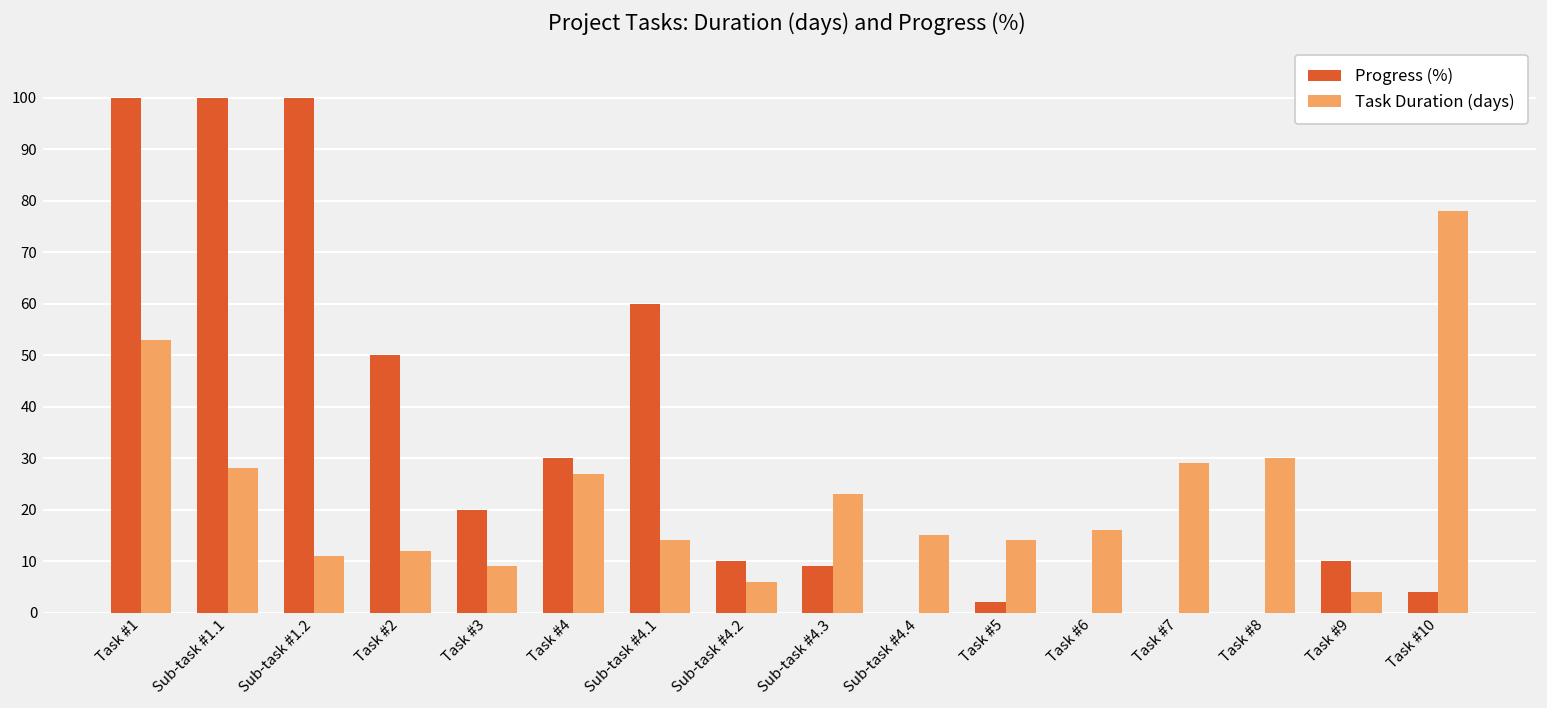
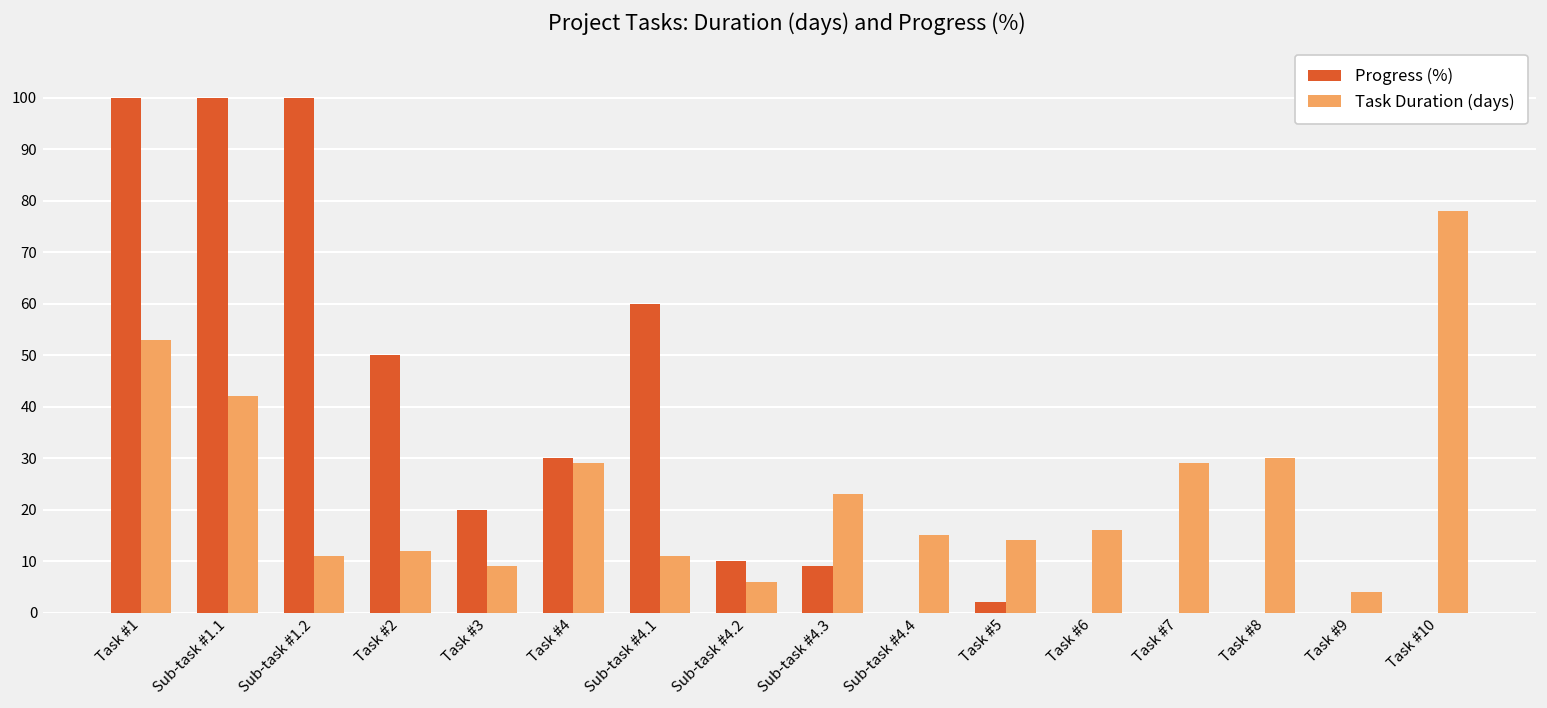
  {
    "Progress (%)": {
      "Task #1": 100,
      "Sub-task #1.1": 100,
      "Sub-task #1.2": 100,
      "Task #2": 50,
      "Task #3": 20,
      "Task #4": 30,
      "Sub-task #4.1": 60,
      "Sub-task #4.2": 10,
      "Sub-task #4.3": 9,
      "Sub-task #4.4": 0,
      "Task #5": 2,
      "Task #6": 0,
      "Task #7": 0,
      "Task #8": 0,
-     "Task #9": 10,
-     "Task #10": 4
+     "Task #9": 0,
+     "Task #10": 0
    },
    "Task Duration (days)": {
      "Task #1": 53,
-     "Sub-task #1.1": 28,
+     "Sub-task #1.1": 42,
      "Sub-task #1.2": 11,
      "Task #2": 12,
      "Task #3": 9,
-     "Task #4": 27,
-     "Sub-task #4.1": 14,
+     "Task #4": 29,
+     "Sub-task #4.1": 11,
      "Sub-task #4.2": 6,
      "Sub-task #4.3": 23,
      "Sub-task #4.4": 15,
      "Task #5": 14,
      "Task #6": 16,
      "Task #7": 29,
      "Task #8": 30,
      "Task #9": 4,
      "Task #10": 78
    }
  }
